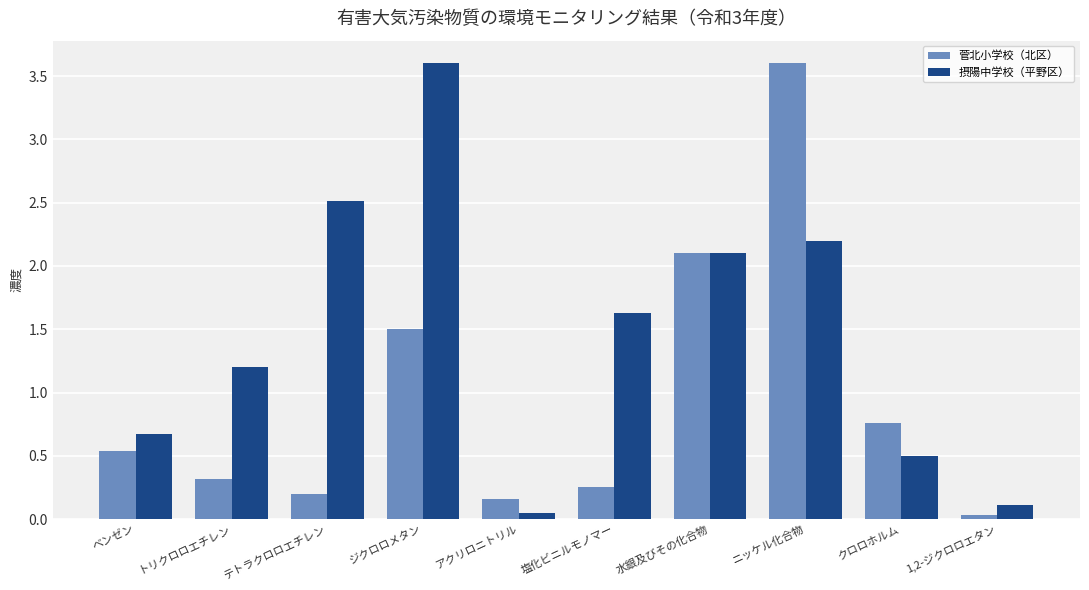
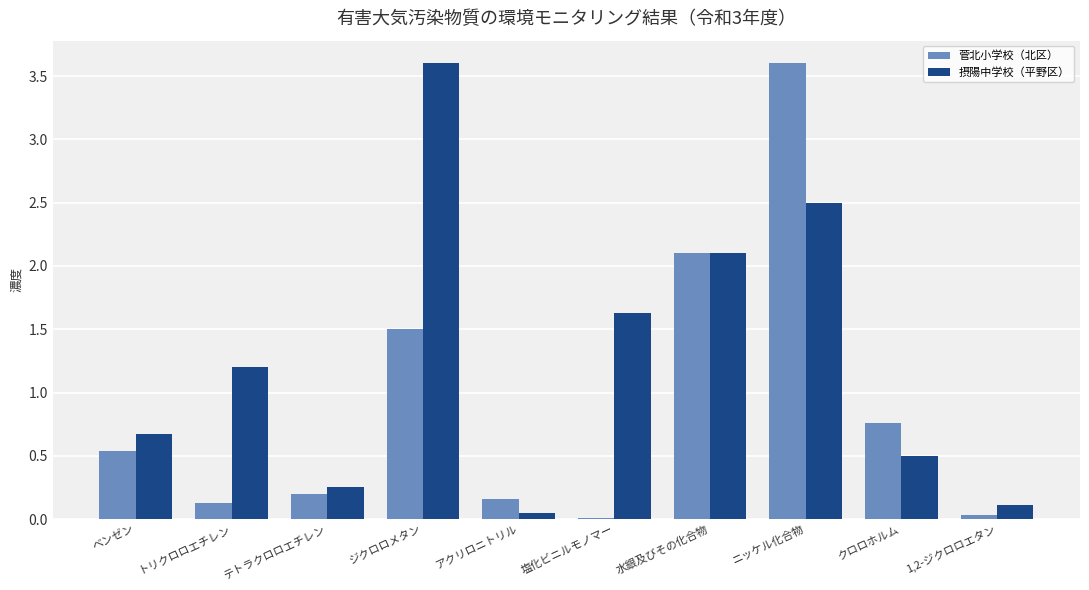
  {
    "菅北小学校（北区）": {
      "ベンゼン": 0.54,
-     "トリクロロエチレン": 0.32,
+     "トリクロロエチレン": 0.13,
      "テトラクロロエチレン": 0.20,
      "ジクロロメタン": 1.50,
      "アクリロニトリル": 0.16,
-     "塩化ビニルモノマー": 0.25,
+     "塩化ビニルモノマー": 0.01,
      "水銀及びその化合物": 2.10,
      "ニッケル化合物": 3.60,
      "クロロホルム": 0.76,
      "1,2-ジクロロエタン": 0.03
    },
    "摂陽中学校（平野区）": {
      "ベンゼン": 0.67,
      "トリクロロエチレン": 1.20,
-     "テトラクロロエチレン": 2.51,
+     "テトラクロロエチレン": 0.25,
      "ジクロロメタン": 3.60,
      "アクリロニトリル": 0.05,
      "塩化ビニルモノマー": 1.63,
      "水銀及びその化合物": 2.10,
-     "ニッケル化合物": 2.2,
+     "ニッケル化合物": 2.5,
      "クロロホルム": 0.50,
      "1,2-ジクロロエタン": 0.11
    }
  }
